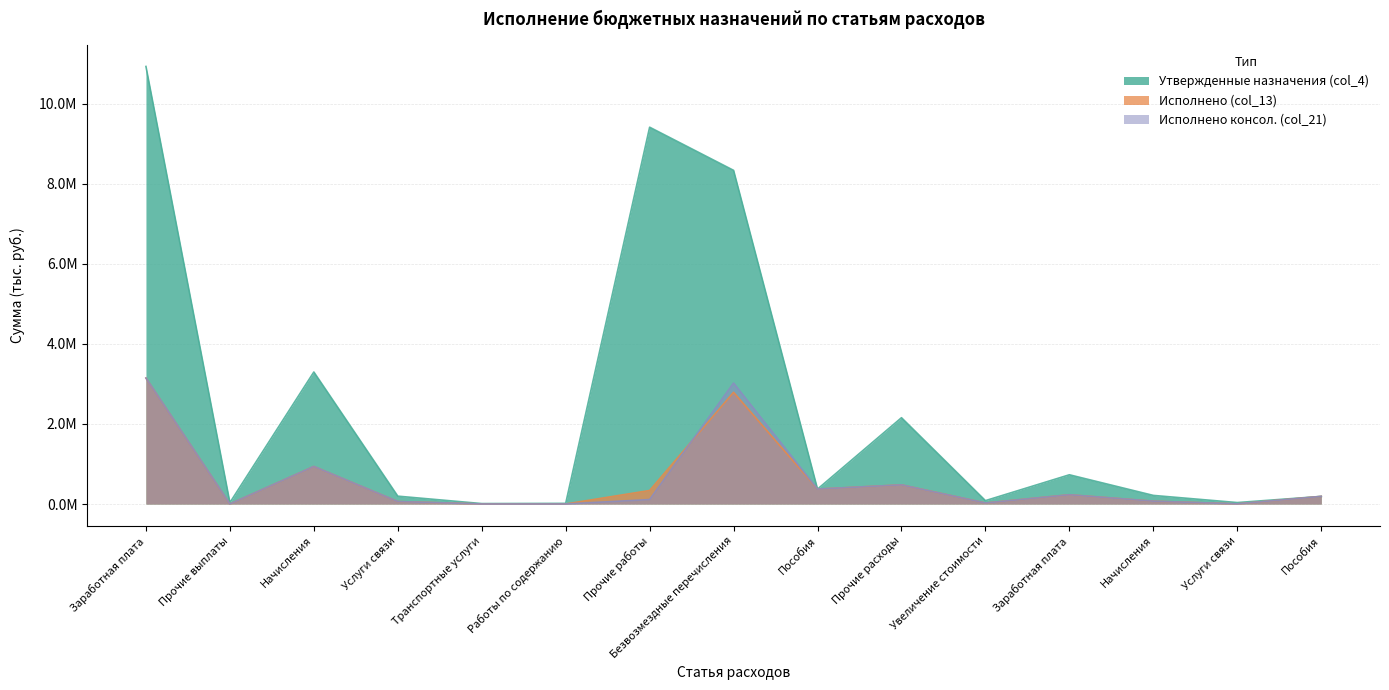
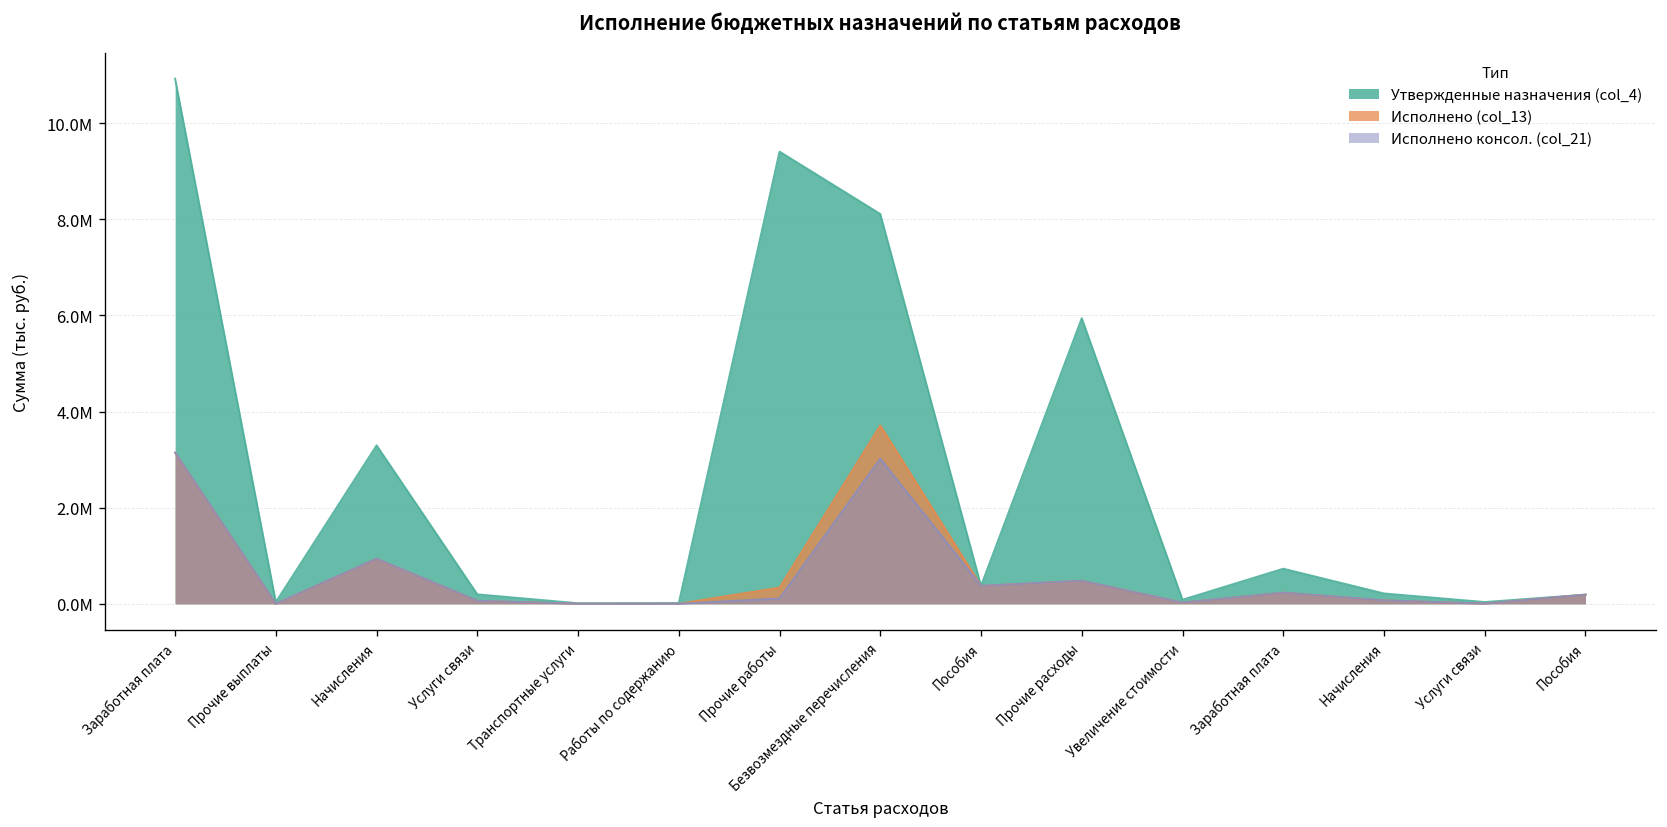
  {
    "Утвержденные назначения (col_4)": {
      "Прочие работы": 9400000,
-     "Безвозмездные перечисления": 8300000,
-     "Прочие расходы": 2200000
+     "Безвозмездные перечисления": 8100000,
+     "Прочие расходы": 5900000
    },
    "Исполнено (col_13)": {
      "Прочие работы": 300000,
-     "Безвозмездные перечисления": 2800000
+     "Безвозмездные перечисления": 3700000
    },
    "Исполнено консол. (col_21)": {
      "Прочие работы": 100000,
      "Безвозмездные перечисления": 3000000
    }
  }
